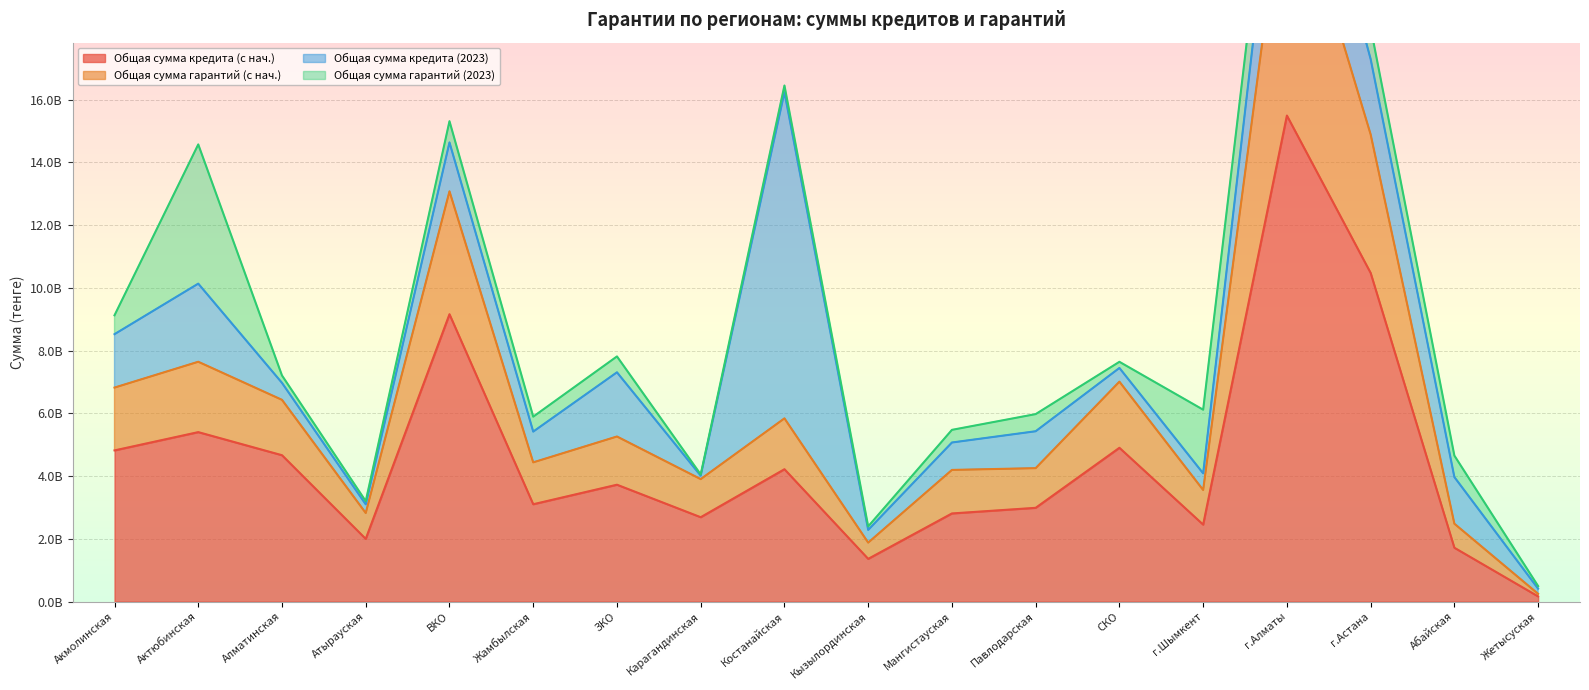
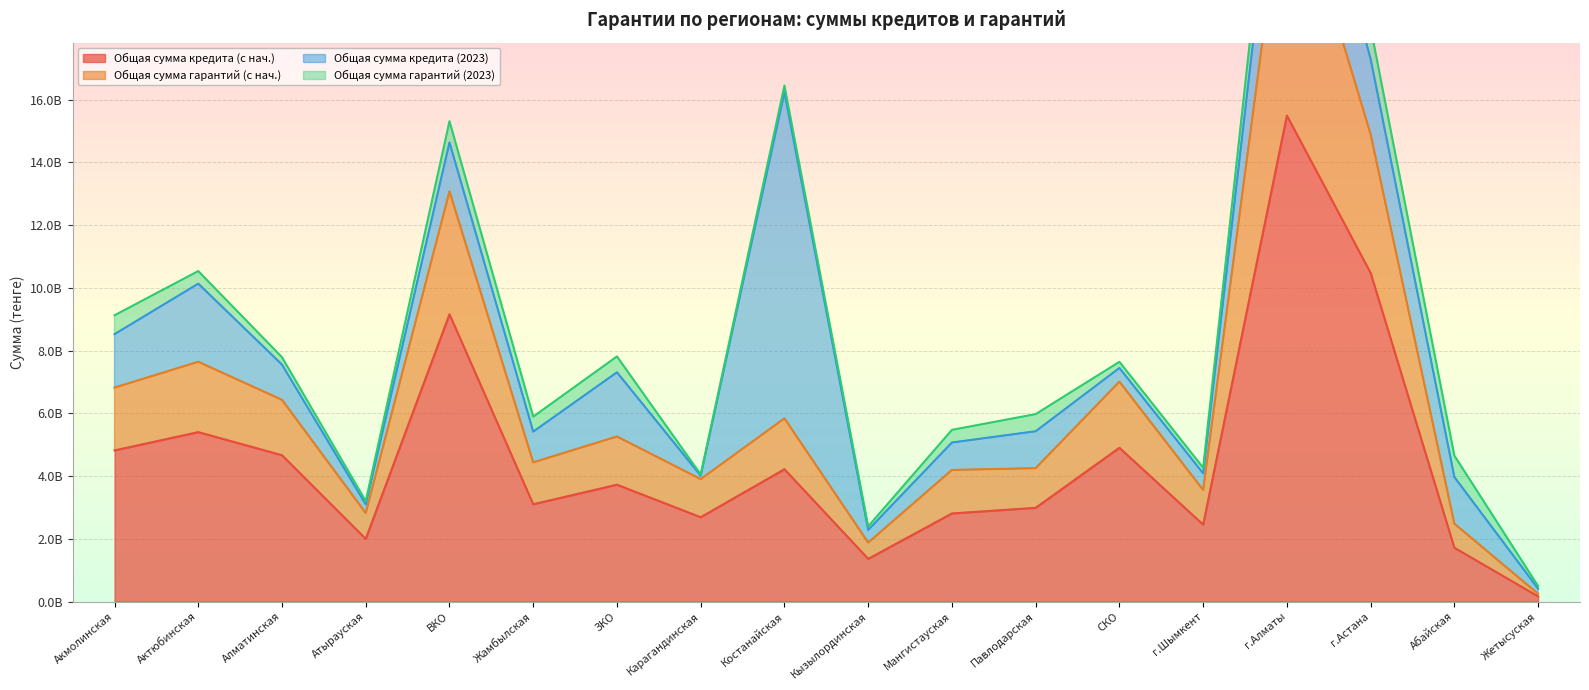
  {
    "Общая сумма кредита (2023)": {
      "Акмолинская": 1700000000,
      "Актюбинская": 2500000000,
-     "Алматинская": 500000000,
+     "Алматинская": 1100000000,
      "Атырауская": 300000000,
      "ВКО": 1600000000,
      "Жамбылская": 1000000000,
      "ЗКО": 2000000000,
      "Костанайская": 10400000000,
      "Кызылординская": 400000000,
      "Мангистауская": 900000000,
      "Павлодарская": 1200000000,
      "СКО": 400000000,
      "г.Шымкент": 500000000,
      "г.Астана": 2400000000,
      "Абайская": 1500000000,
      "Жетысуская": 200000000
    },
    "Общая сумма гарантий (2023)": {
      "Акмолинская": 600000000,
-     "Актюбинская": 4400000000,
+     "Актюбинская": 400000000,
      "Алматинская": 200000000,
      "Атырауская": 100000000,
      "ВКО": 700000000,
      "Жамбылская": 500000000,
      "ЗКО": 500000000,
      "Костанайская": 200000000,
      "Кызылординская": 100000000,
      "Мангистауская": 400000000,
      "Павлодарская": 500000000,
      "СКО": 200000000,
-     "г.Шымкент": 2000000000,
+     "г.Шымкент": 200000000,
      "Абайская": 700000000,
      "Жетысуская": 100000000
    }
  }
